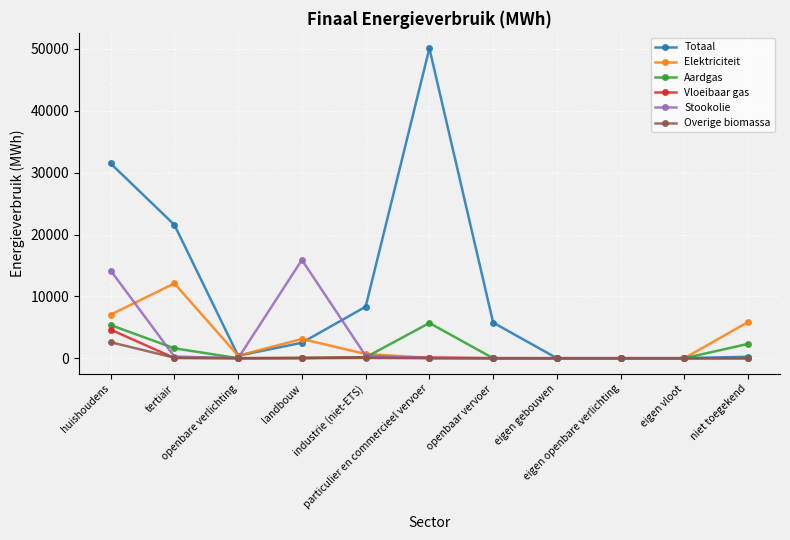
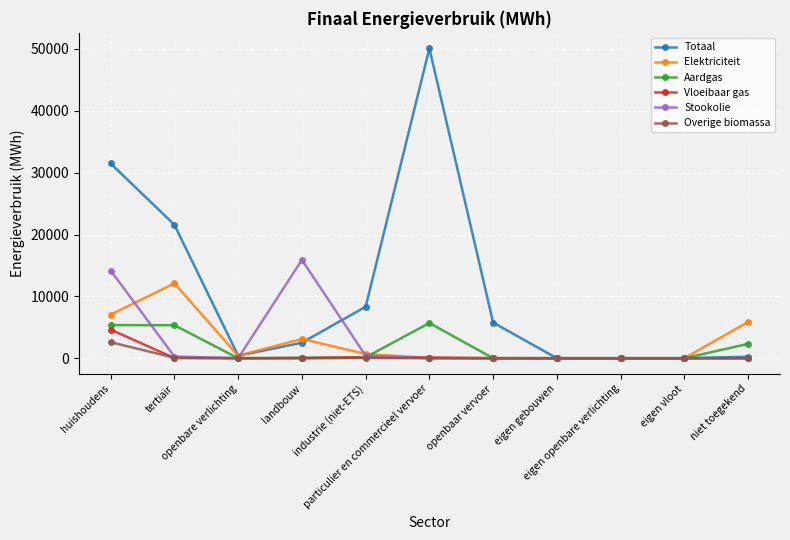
  {
    "Totaal": {
      "huishoudens": 31000,
      "tertiair": 22000,
      "landbouw": 3000,
      "industrie (niet-ETS)": 8000,
      "particulier en commercieel vervoer": 50000,
      "openbaar vervoer": 6000
    },
    "Elektriciteit": {
      "huishoudens": 7000,
      "tertiair": 12000,
      "landbouw": 3000,
      "niet toegekend": 6000
    },
    "Aardgas": {
      "huishoudens": 5000,
-     "tertiair": 2000,
+     "tertiair": 5000,
      "particulier en commercieel vervoer": 6000,
      "niet toegekend": 2000
    },
    "Vloeibaar gas": {
      "huishoudens": 5000
    },
    "Stookolie": {
      "huishoudens": 14000,
      "landbouw": 16000
    },
    "Overige biomassa": {
      "huishoudens": 3000
    }
  }
